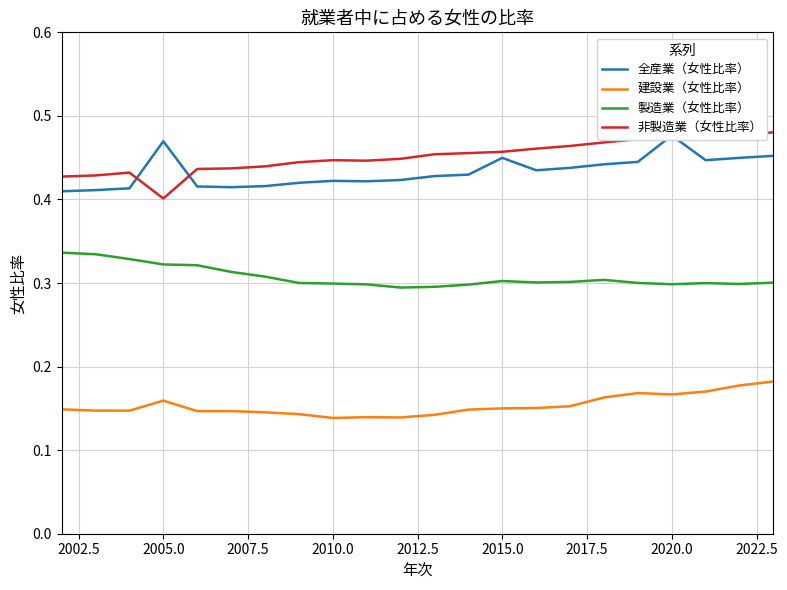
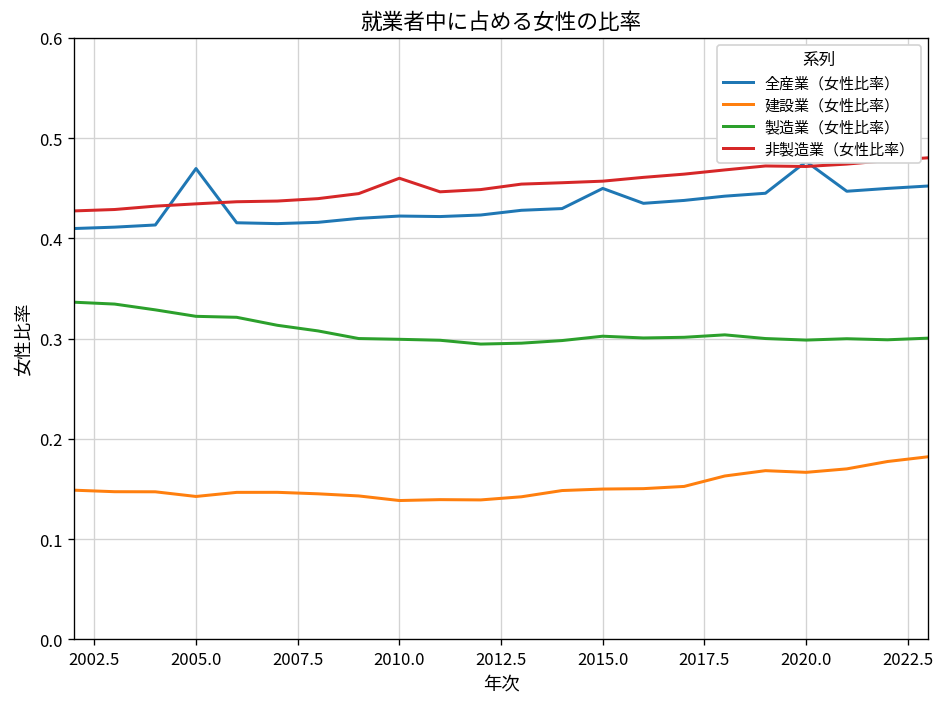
  {
    "全産業（女性比率）": {
      "2005.0": 0.47,
      "2010.0": 0.42,
      "2015.0": 0.45
    },
    "建設業（女性比率）": {
-     "2005.0": 0.16,
+     "2005.0": 0.14,
      "2010.0": 0.14,
      "2015.0": 0.15,
      "2020.0": 0.17
    },
    "製造業（女性比率）": {
      "2005.0": 0.32,
      "2010.0": 0.30,
      "2015.0": 0.30,
      "2020.0": 0.30
    },
    "非製造業（女性比率）": {
-     "2005.0": 0.40,
-     "2010.0": 0.45,
+     "2005.0": 0.43,
+     "2010.0": 0.46,
      "2015.0": 0.46
    }
  }
